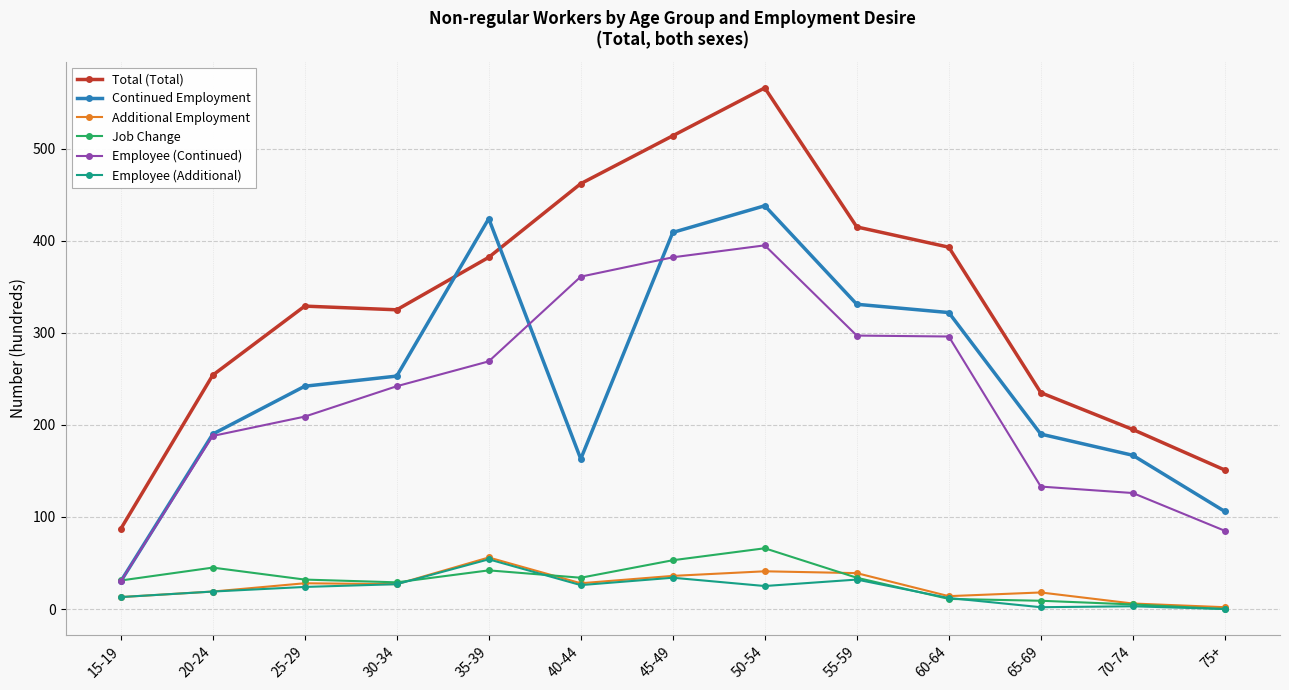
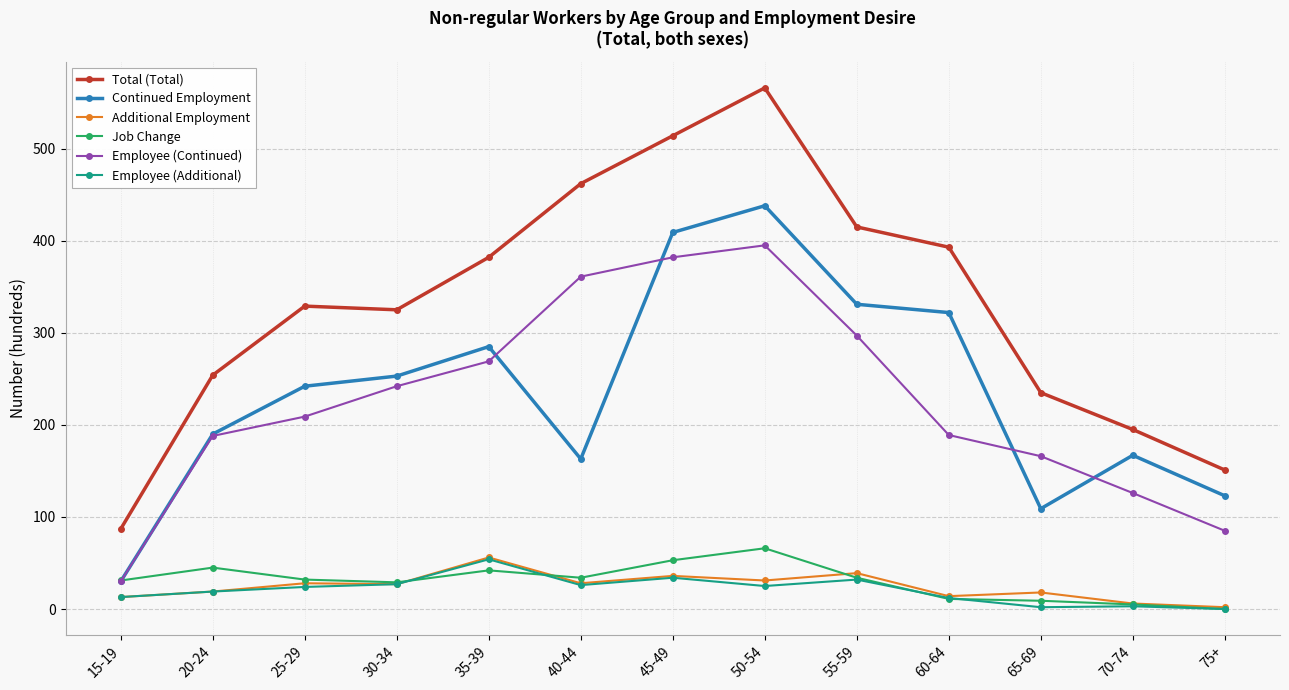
  {
    "Total (Total)": {
      "15-19": 90,
      "20-24": 250,
      "25-29": 330,
      "30-34": 330,
      "35-39": 380,
      "40-44": 460,
      "45-49": 510,
      "50-54": 570,
      "55-59": 420,
      "60-64": 390,
      "65-69": 240,
      "70-74": 200,
      "75+": 150
    },
    "Continued Employment": {
      "25-29": 240,
      "30-34": 250,
-     "35-39": 420,
+     "35-39": 290,
      "40-44": 160,
      "45-49": 410,
      "50-54": 440,
      "55-59": 330,
      "60-64": 320,
-     "65-69": 190,
+     "65-69": 110,
      "70-74": 170,
-     "75+": 110
+     "75+": 120
    },
    "Additional Employment": {
      "25-29": 30,
-     "50-54": 40,
+     "50-54": 30,
      "55-59": 40,
      "65-69": 20
    },
    "Employee (Continued)": {
      "25-29": 210,
      "30-34": 240,
      "35-39": 270,
      "40-44": 360,
      "45-49": 380,
      "50-54": 400,
      "55-59": 300,
-     "60-64": 300,
-     "65-69": 130,
+     "60-64": 190,
+     "65-69": 170,
      "70-74": 130,
      "75+": 90
    }
  }
